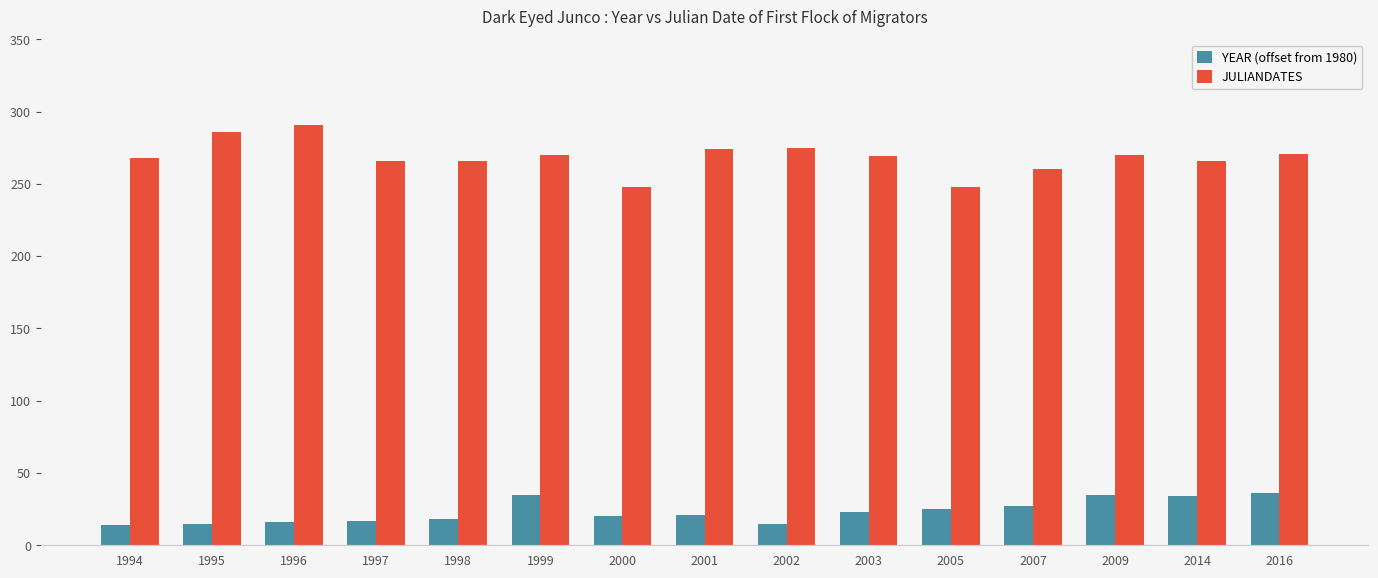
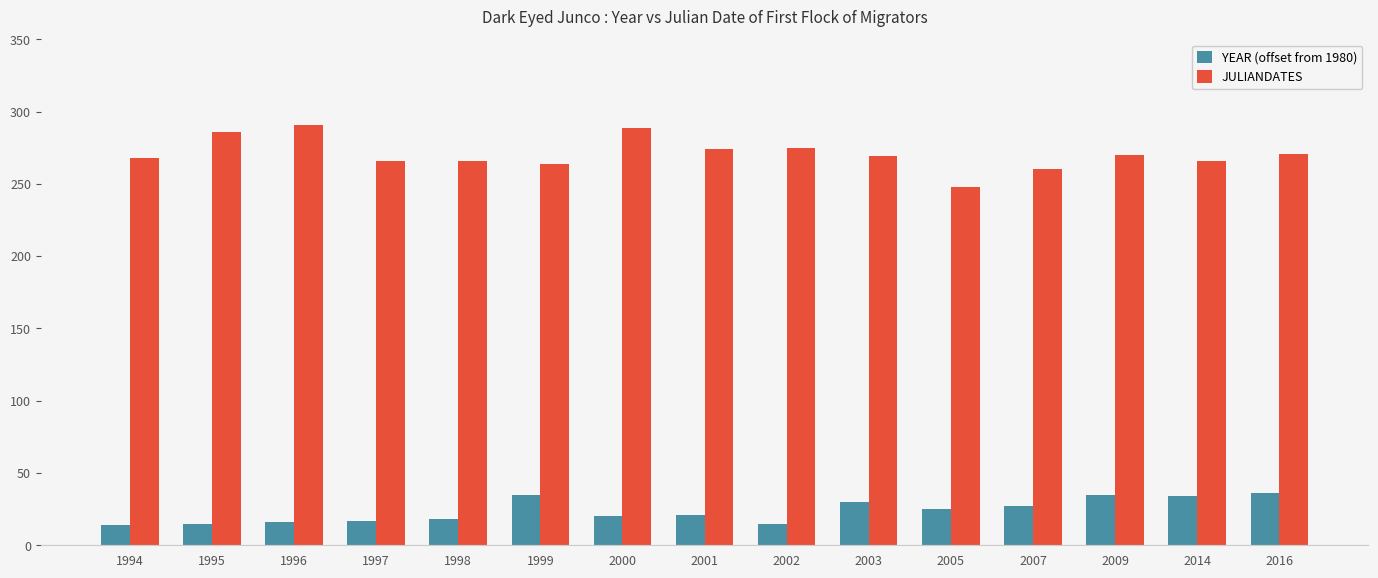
  {
    "YEAR (offset from 1980)": {
      "1994": 14,
      "1995": 15,
      "1996": 16,
      "1997": 17,
      "1998": 18,
      "1999": 35,
      "2000": 20,
      "2001": 21,
      "2002": 15,
-     "2003": 23,
+     "2003": 30,
      "2005": 25,
      "2007": 27,
      "2009": 35,
      "2014": 34,
      "2016": 36
    },
    "JULIANDATES": {
      "1994": 268,
      "1995": 286,
      "1996": 291,
      "1997": 266,
      "1998": 266,
-     "1999": 270,
-     "2000": 248,
+     "1999": 264,
+     "2000": 289,
      "2001": 274,
      "2002": 275,
      "2003": 269,
      "2005": 248,
      "2007": 260,
      "2009": 270,
      "2014": 266,
      "2016": 271
    }
  }
